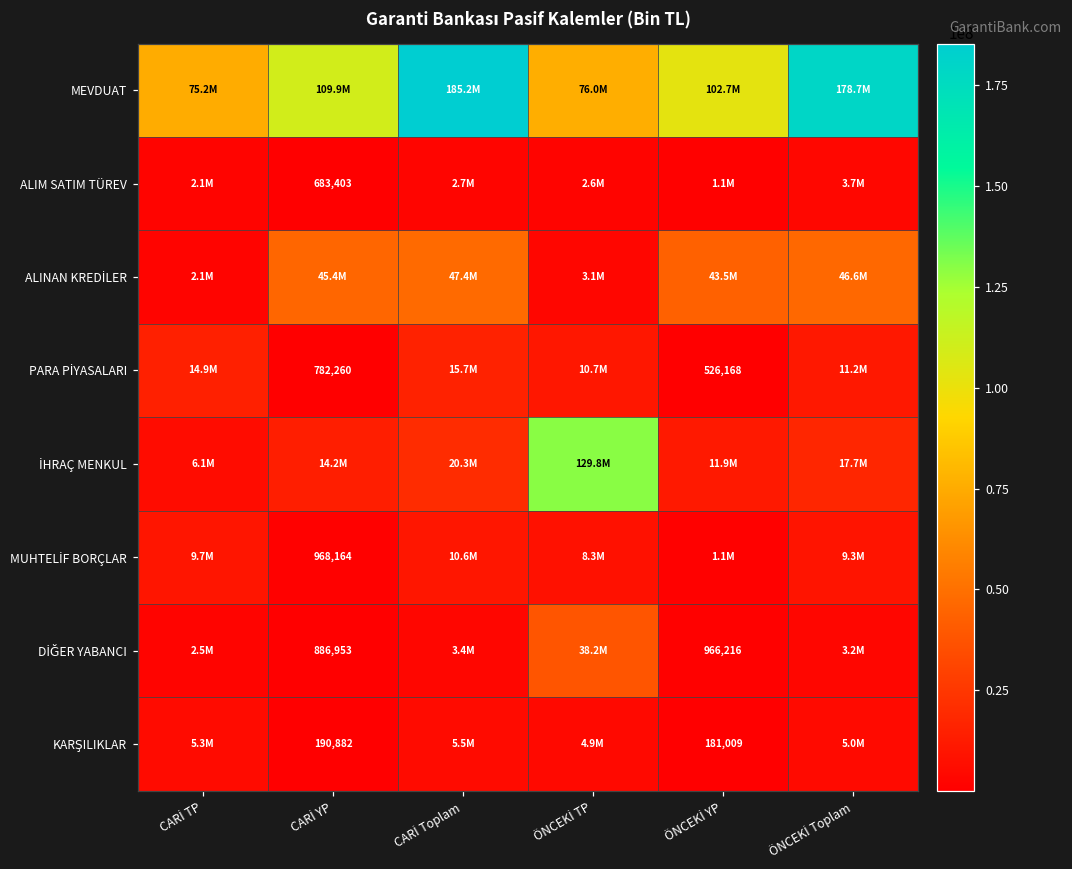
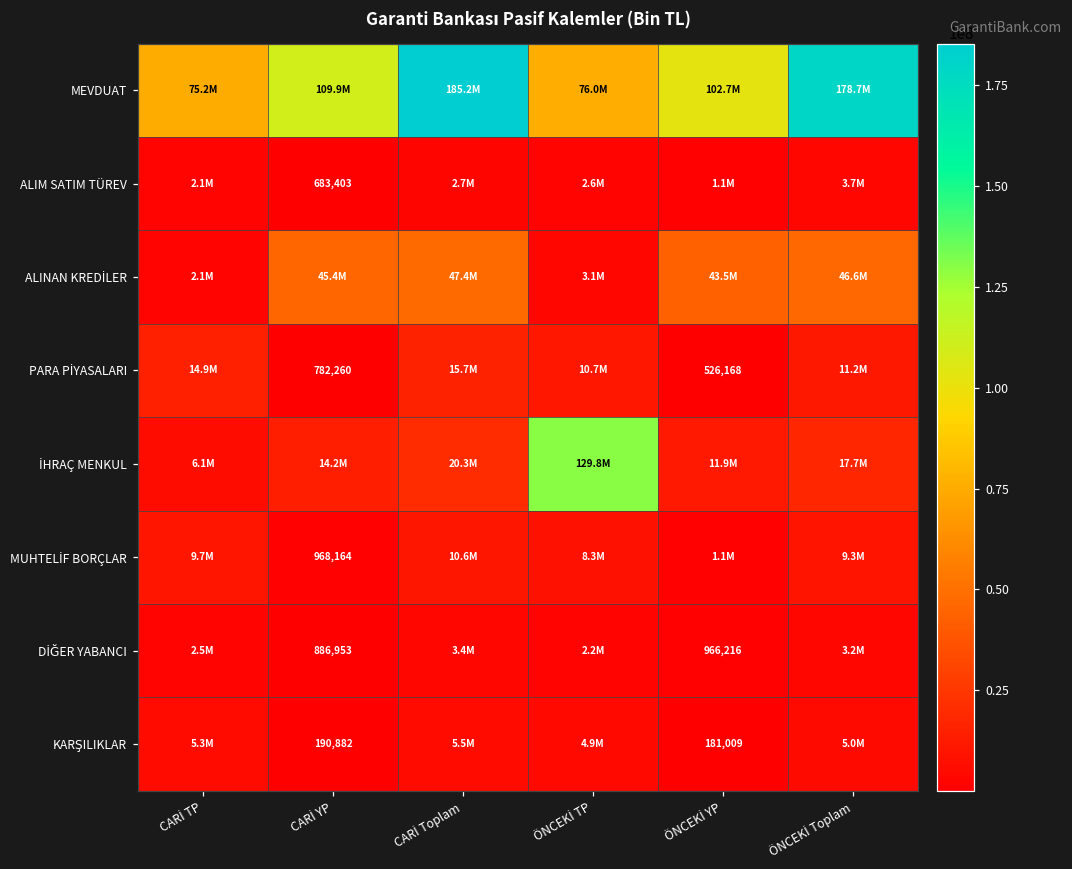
  {
    "MEVDUAT": {
      "CARİ TP": "75.2M",
      "CARİ YP": "109.9M",
      "CARİ Toplam": "185.2M",
      "ÖNCEKİ TP": "76.0M",
      "ÖNCEKİ YP": "102.7M",
      "ÖNCEKİ Toplam": "178.7M"
    },
    "ALIM SATIM TÜREV": {
      "CARİ TP": "2.1M",
      "CARİ YP": "683,403",
      "CARİ Toplam": "2.7M",
      "ÖNCEKİ TP": "2.6M",
      "ÖNCEKİ YP": "1.1M",
      "ÖNCEKİ Toplam": "3.7M"
    },
    "ALINAN KREDİLER": {
      "CARİ TP": "2.1M",
      "CARİ YP": "45.4M",
      "CARİ Toplam": "47.4M",
      "ÖNCEKİ TP": "3.1M",
      "ÖNCEKİ YP": "43.5M",
      "ÖNCEKİ Toplam": "46.6M"
    },
    "PARA PİYASALARI": {
      "CARİ TP": "14.9M",
      "CARİ YP": "782,260",
      "CARİ Toplam": "15.7M",
      "ÖNCEKİ TP": "10.7M",
      "ÖNCEKİ YP": "526,168",
      "ÖNCEKİ Toplam": "11.2M"
    },
    "İHRAÇ MENKUL": {
      "CARİ TP": "6.1M",
      "CARİ YP": "14.2M",
      "CARİ Toplam": "20.3M",
      "ÖNCEKİ TP": "129.8M",
      "ÖNCEKİ YP": "11.9M",
      "ÖNCEKİ Toplam": "17.7M"
    },
    "MUHTELİF BORÇLAR": {
      "CARİ TP": "9.7M",
      "CARİ YP": "968,164",
      "CARİ Toplam": "10.6M",
      "ÖNCEKİ TP": "8.3M",
      "ÖNCEKİ YP": "1.1M",
      "ÖNCEKİ Toplam": "9.3M"
    },
    "DİĞER YABANCI": {
      "CARİ TP": "2.5M",
      "CARİ YP": "886,953",
      "CARİ Toplam": "3.4M",
-     "ÖNCEKİ TP": "38.2M",
+     "ÖNCEKİ TP": "2.2M",
      "ÖNCEKİ YP": "966,216",
      "ÖNCEKİ Toplam": "3.2M"
    },
    "KARŞILIKLAR": {
      "CARİ TP": "5.3M",
      "CARİ YP": "190,882",
      "CARİ Toplam": "5.5M",
      "ÖNCEKİ TP": "4.9M",
      "ÖNCEKİ YP": "181,009",
      "ÖNCEKİ Toplam": "5.0M"
    }
  }
